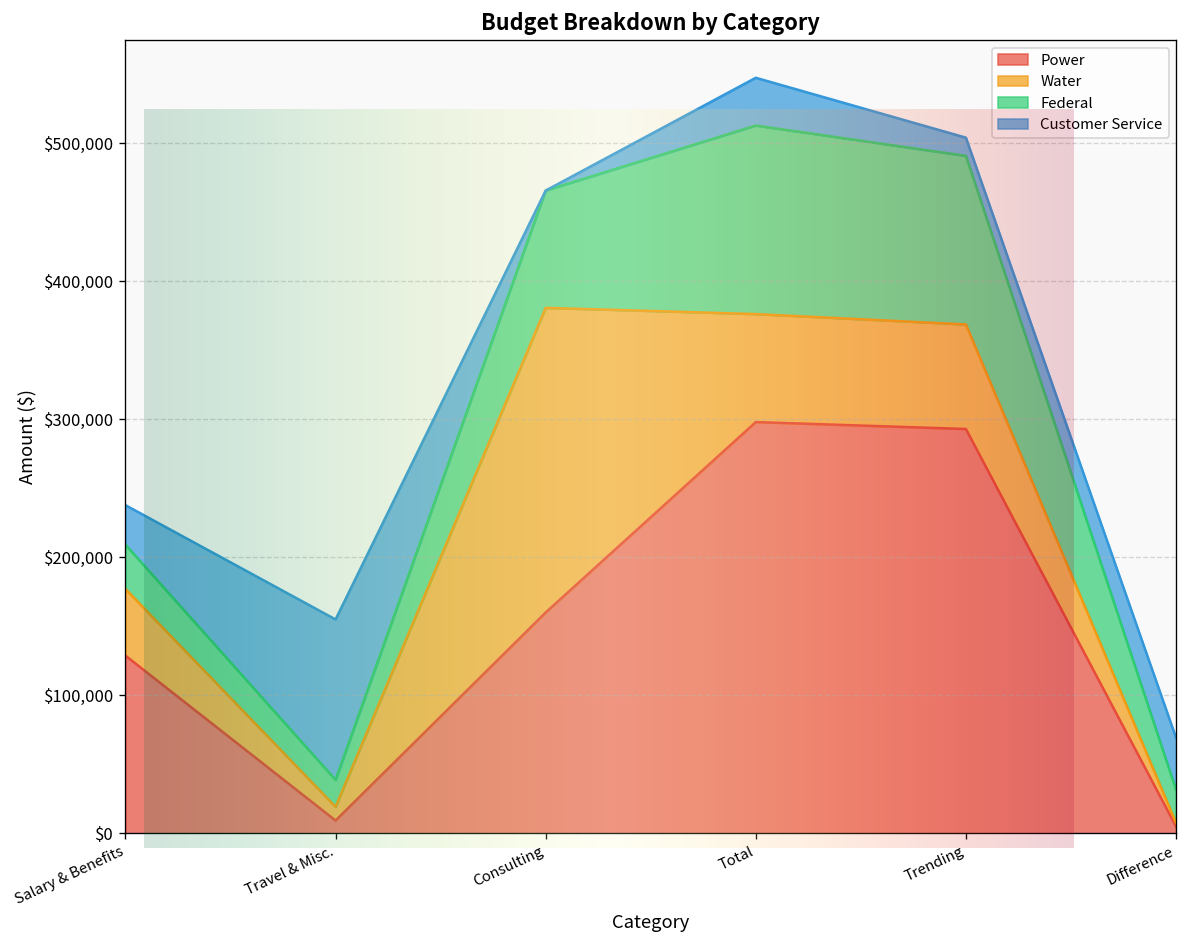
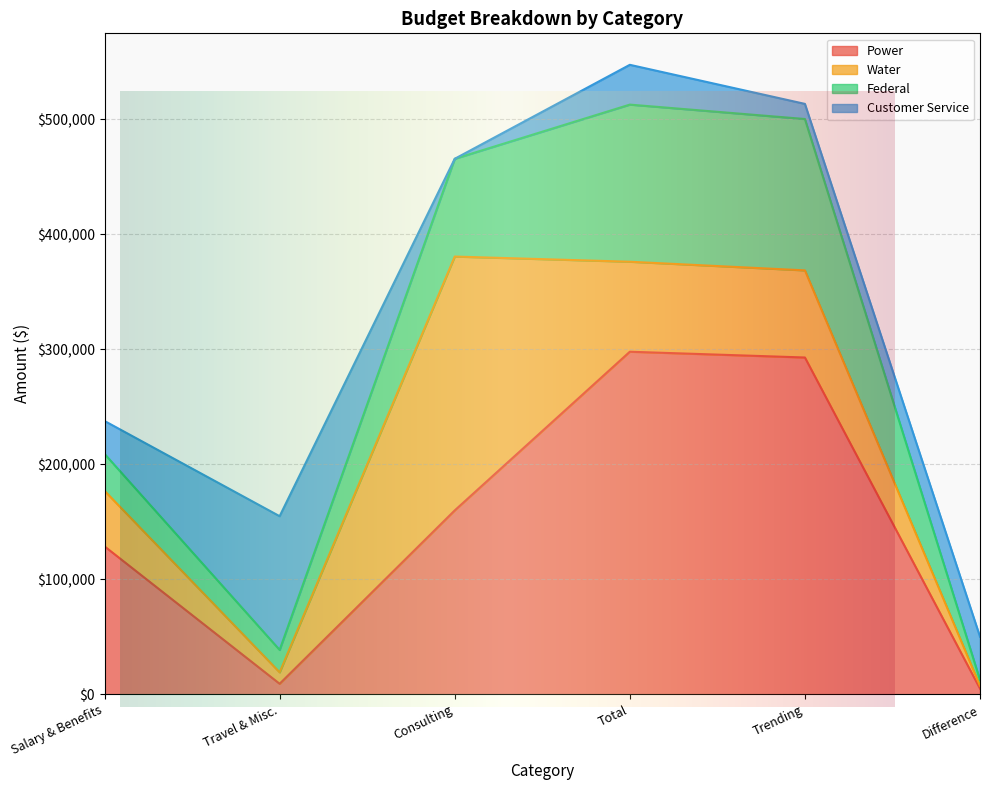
  {
    "Budget Breakdown by Category": {
      "Power": {
        "Salary & Benefits": "$129,000",
        "Travel & Misc.": "$9,000",
        "Consulting": "$160,000",
        "Total": "$298,000",
        "Trending": "$293,000",
        "Difference": "$5,000"
      },
      "Water": {
        "Salary & Benefits": "$48,000",
        "Travel & Misc.": "$10,000",
        "Consulting": "$221,000",
        "Total": "$78,000",
        "Trending": "$76,000",
        "Difference": "$3,000"
      },
      "Federal": {
        "Salary & Benefits": "$32,000",
        "Travel & Misc.": "$20,000",
        "Total": "$137,000",
-       "Trending": "$122,000",
-       "Difference": "$24,000"
+       "Trending": "$132,000",
+       "Difference": "$5,000"
      },
      "Customer Service": {
        "Salary & Benefits": "$29,000",
        "Travel & Misc.": "$116,000",
        "Total": "$35,000",
        "Trending": "$13,000",
        "Difference": "$38,000"
      }
    }
  }
